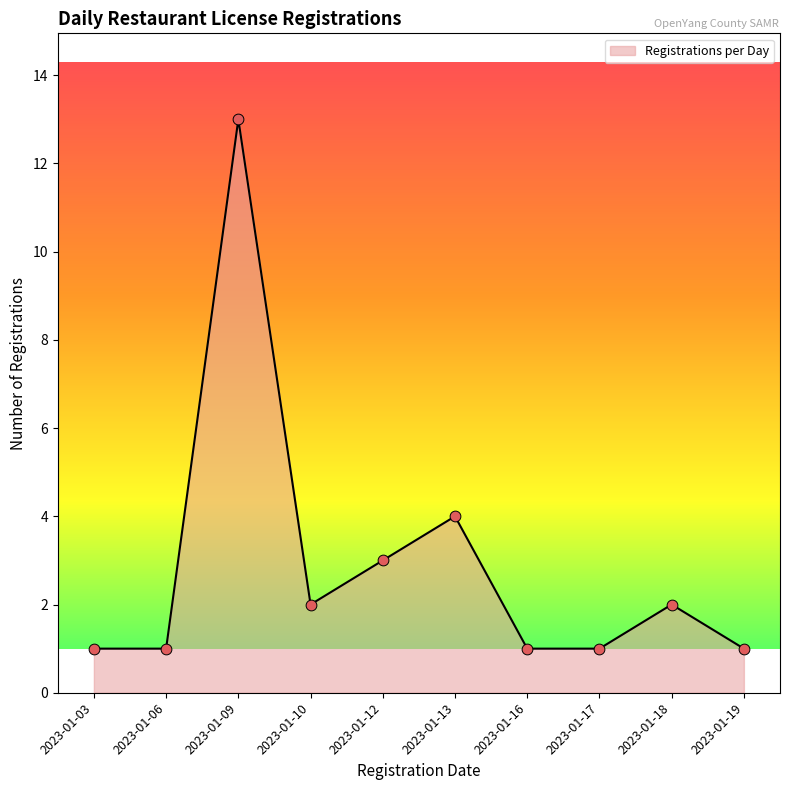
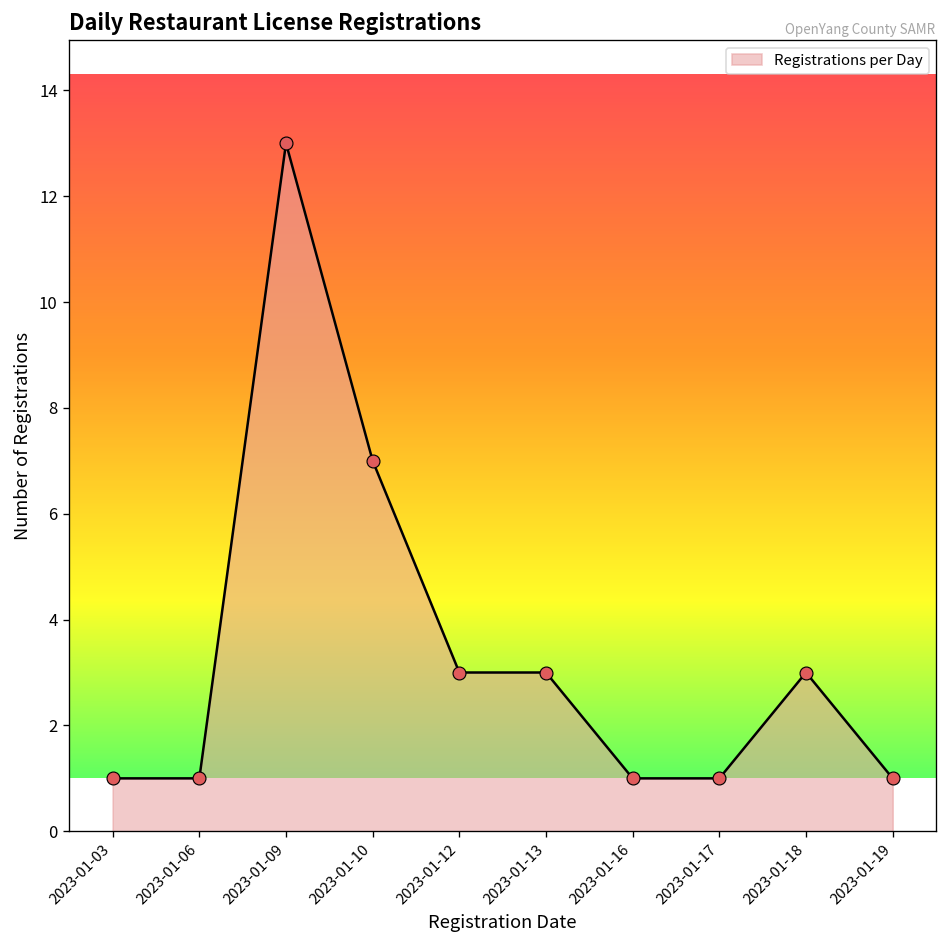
  {
    "2023-01-03": 1,
    "2023-01-06": 1,
    "2023-01-09": 13,
-   "2023-01-10": 2,
+   "2023-01-10": 7,
    "2023-01-12": 3,
-   "2023-01-13": 4,
+   "2023-01-13": 3,
    "2023-01-16": 1,
    "2023-01-17": 1,
-   "2023-01-18": 2,
+   "2023-01-18": 3,
    "2023-01-19": 1
  }
